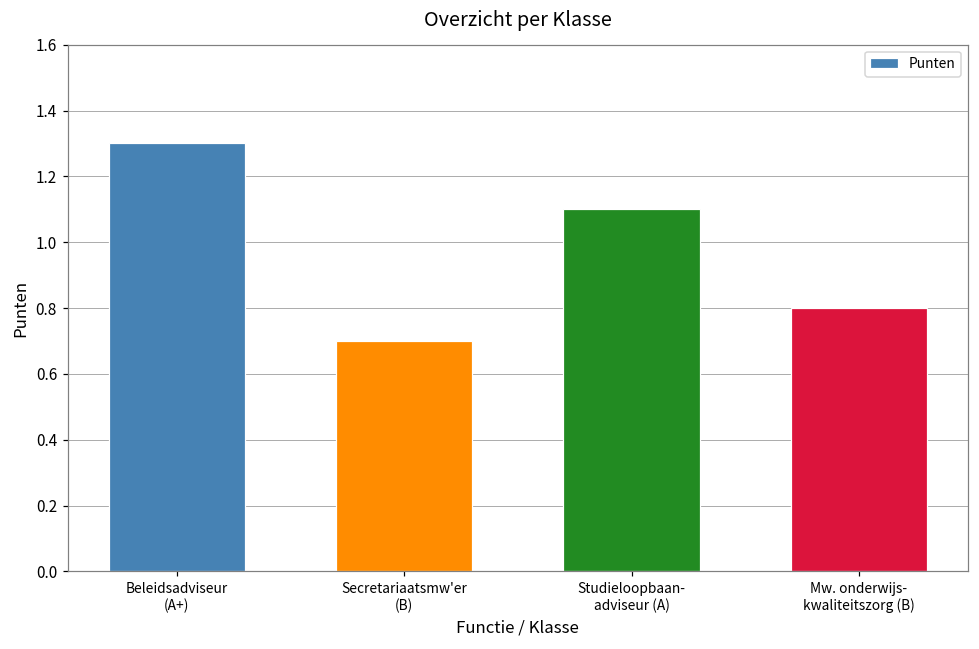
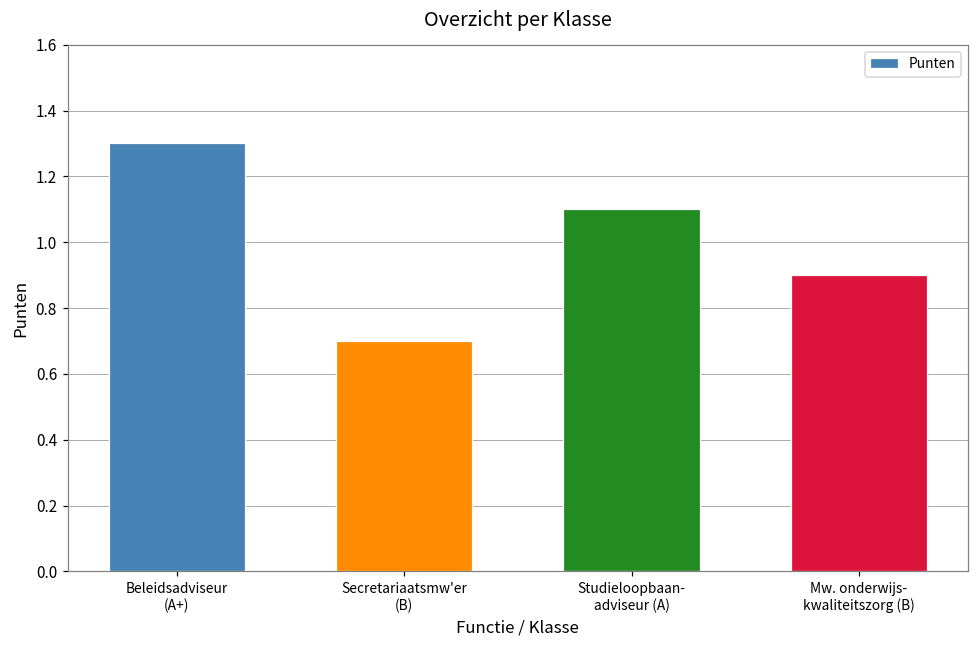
  {
    "Beleidsadviseur (A+)": 1.3,
    "Secretariaatsmw'er (B)": 0.7,
    "Studieloopbaan- adviseur (A)": 1.1,
-   "Mw. onderwijs- kwaliteitszorg (B)": 0.8
+   "Mw. onderwijs- kwaliteitszorg (B)": 0.9
  }
